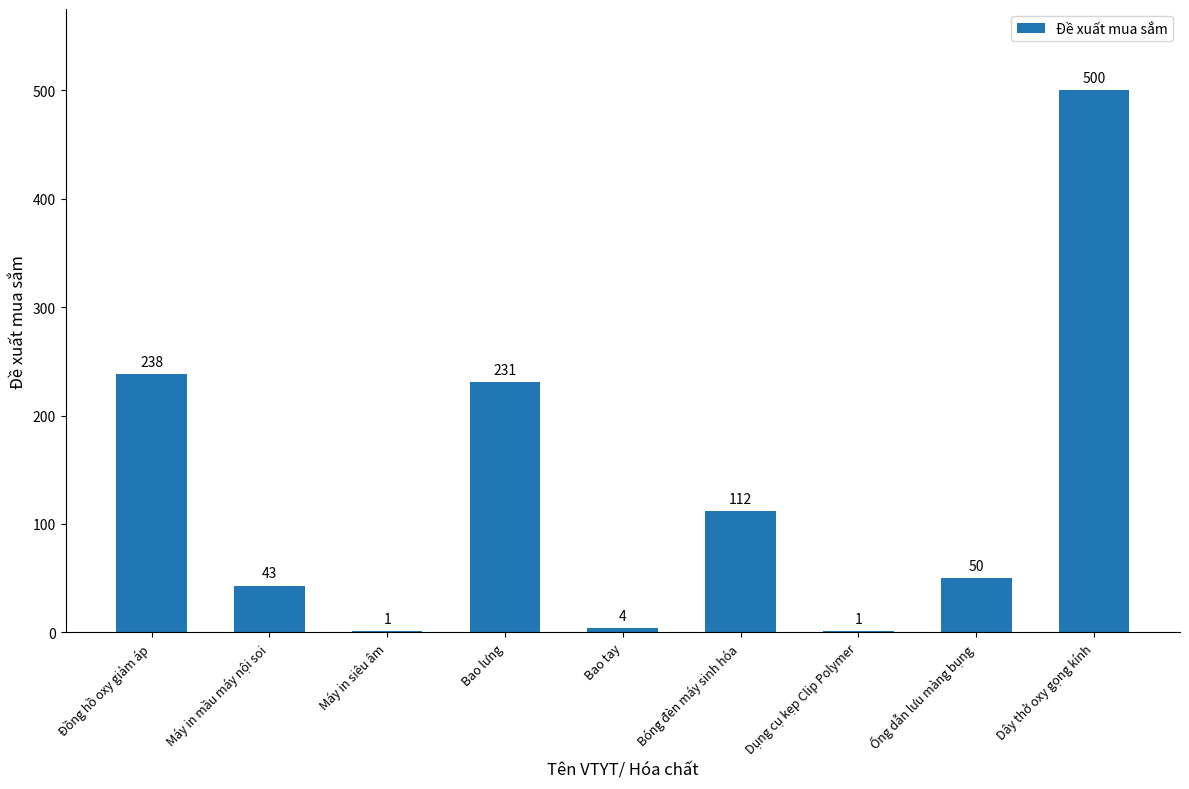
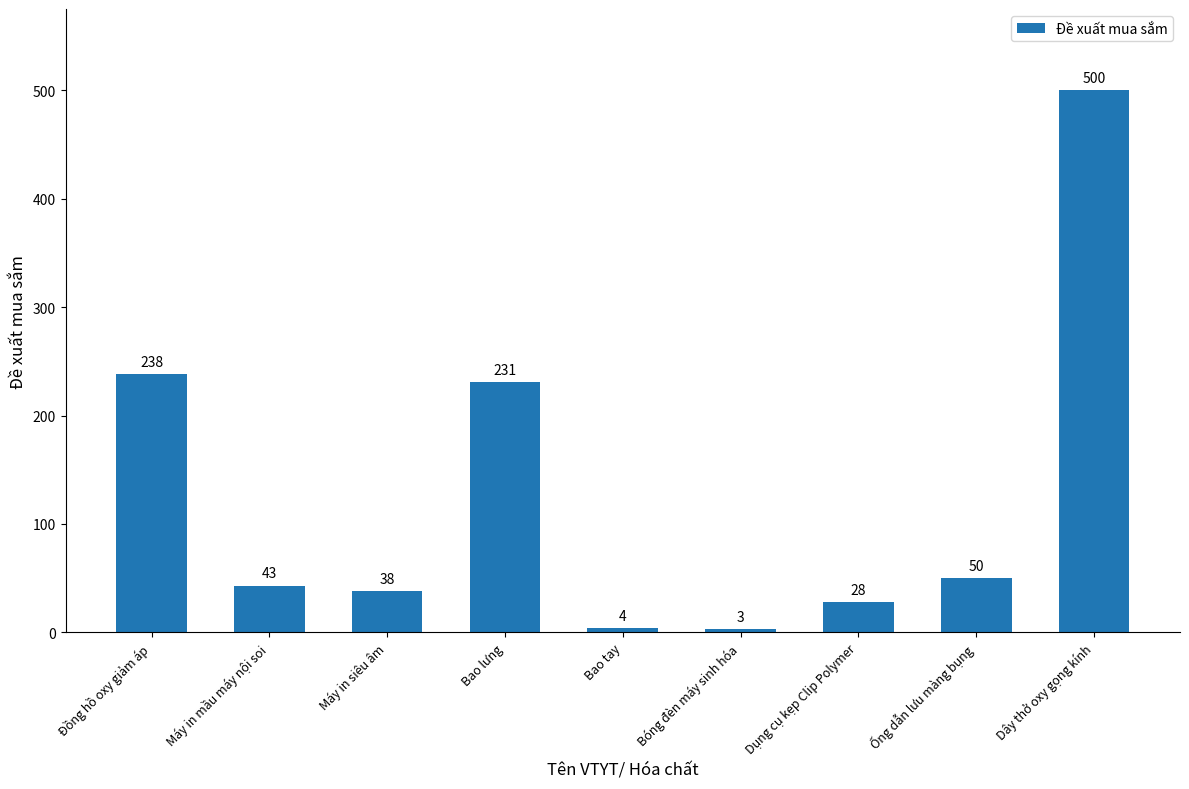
  {
    "Đồng hồ oxy giảm áp": 238,
    "Máy in mầu máy nội soi": 43,
-   "Máy in siêu âm": 1,
+   "Máy in siêu âm": 38,
    "Bao lưng": 231,
    "Bao tay": 4,
-   "Bóng đèn máy sinh hóa": 112,
-   "Dụng cụ kẹp Clip Polymer": 1,
+   "Bóng đèn máy sinh hóa": 3,
+   "Dụng cụ kẹp Clip Polymer": 28,
    "Ống dẫn lưu màng bụng": 50,
    "Dây thở oxy gọng kính": 500
  }
